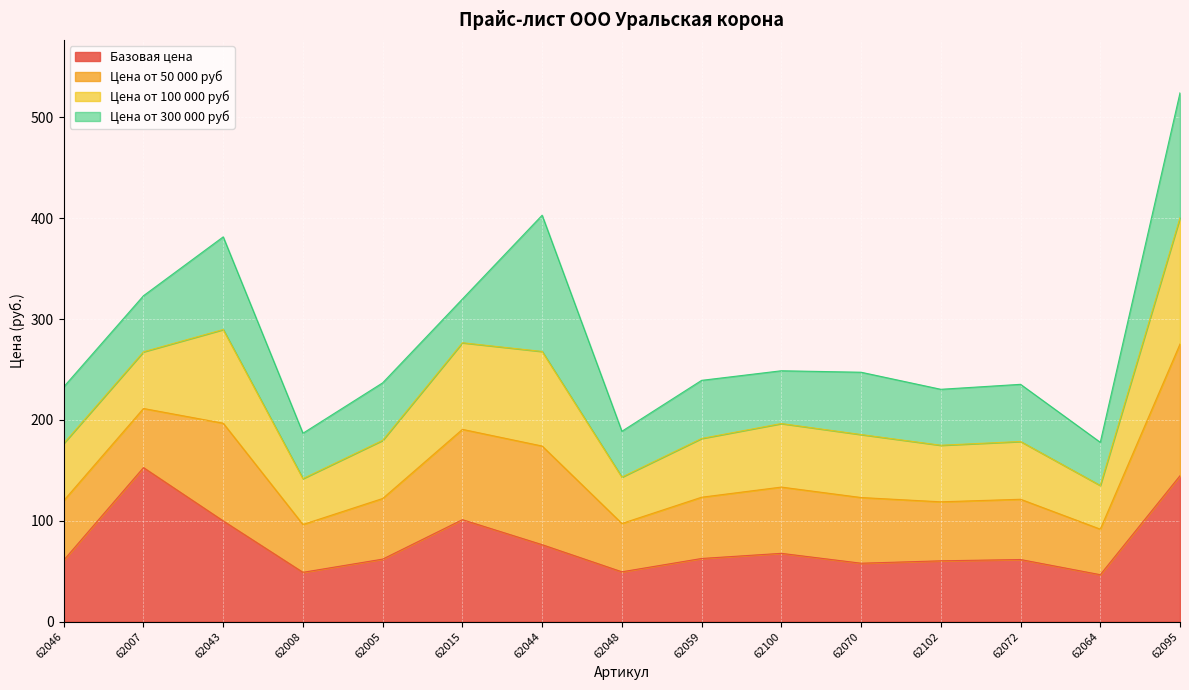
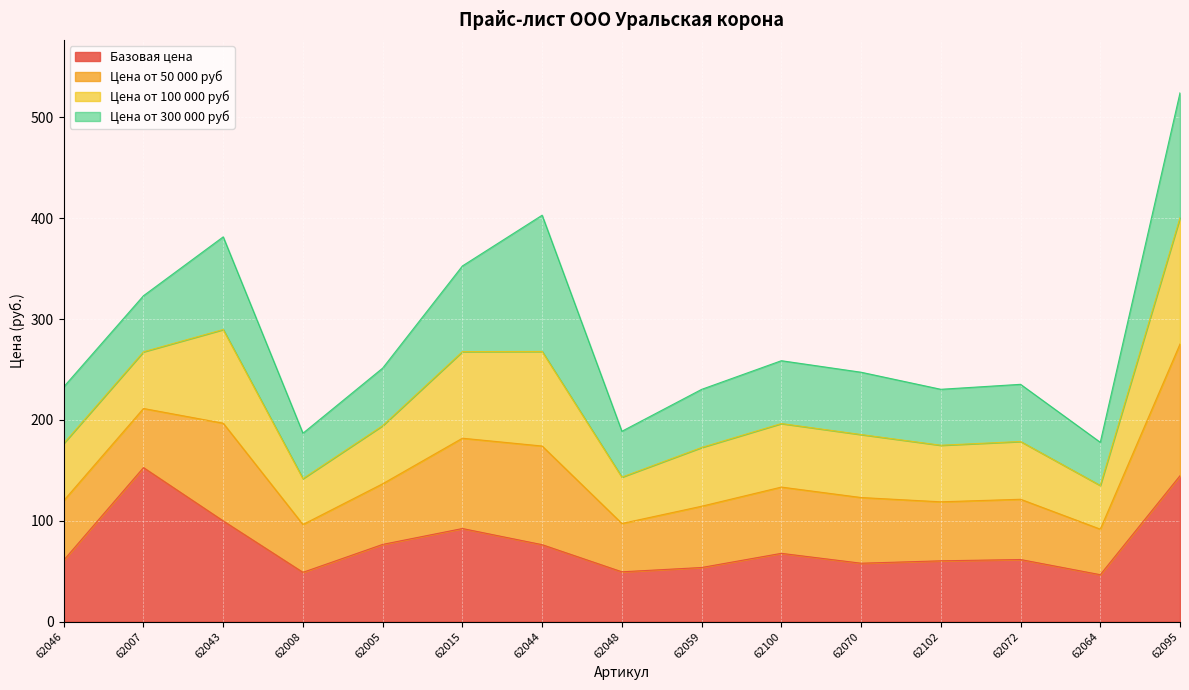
  {
    "Базовая цена": {
      "62046": 61,
      "62007": 153,
      "62043": 100,
      "62008": 49,
-     "62005": 62,
-     "62015": 101,
+     "62005": 77,
+     "62015": 92,
      "62044": 76,
      "62048": 49,
-     "62059": 63,
+     "62059": 54,
      "62100": 68,
      "62070": 58,
      "62102": 60,
      "62072": 62,
      "62064": 47,
      "62095": 145
    },
    "Цена от 300 000 руб": {
      "62046": 56,
      "62007": 56,
      "62043": 92,
      "62008": 45,
      "62005": 57,
-     "62015": 43,
+     "62015": 85,
      "62044": 135,
      "62048": 45,
      "62059": 58,
-     "62100": 52,
+     "62100": 62,
      "62070": 62,
      "62102": 55,
      "62072": 57,
      "62064": 43,
      "62095": 124
    }
  }
